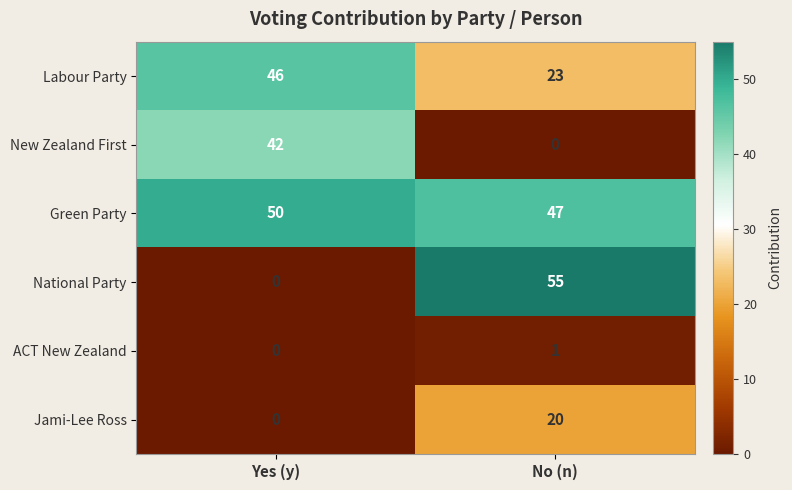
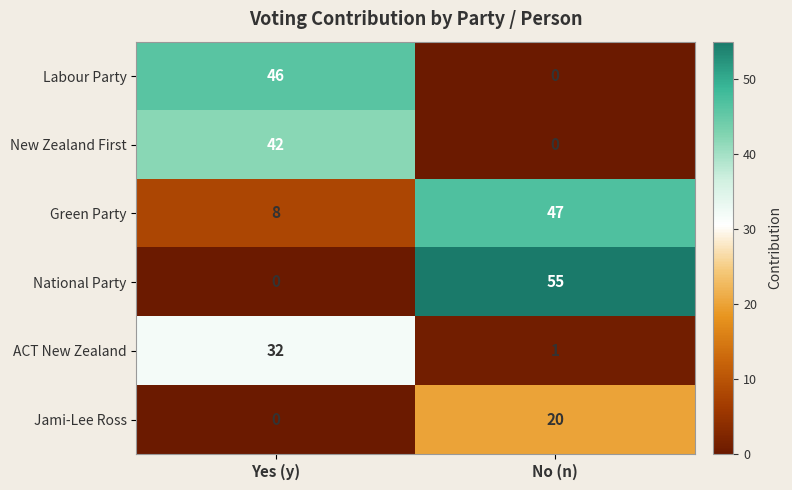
  {
    "Labour Party": {
      "Yes (y)": 46,
-     "No (n)": 23
+     "No (n)": 0
    },
    "New Zealand First": {
      "Yes (y)": 42,
      "No (n)": 0
    },
    "Green Party": {
-     "Yes (y)": 50,
+     "Yes (y)": 8,
      "No (n)": 47
    },
    "National Party": {
      "Yes (y)": 0,
      "No (n)": 55
    },
    "ACT New Zealand": {
-     "Yes (y)": 0,
+     "Yes (y)": 32,
      "No (n)": 1
    },
    "Jami-Lee Ross": {
      "Yes (y)": 0,
      "No (n)": 20
    }
  }
